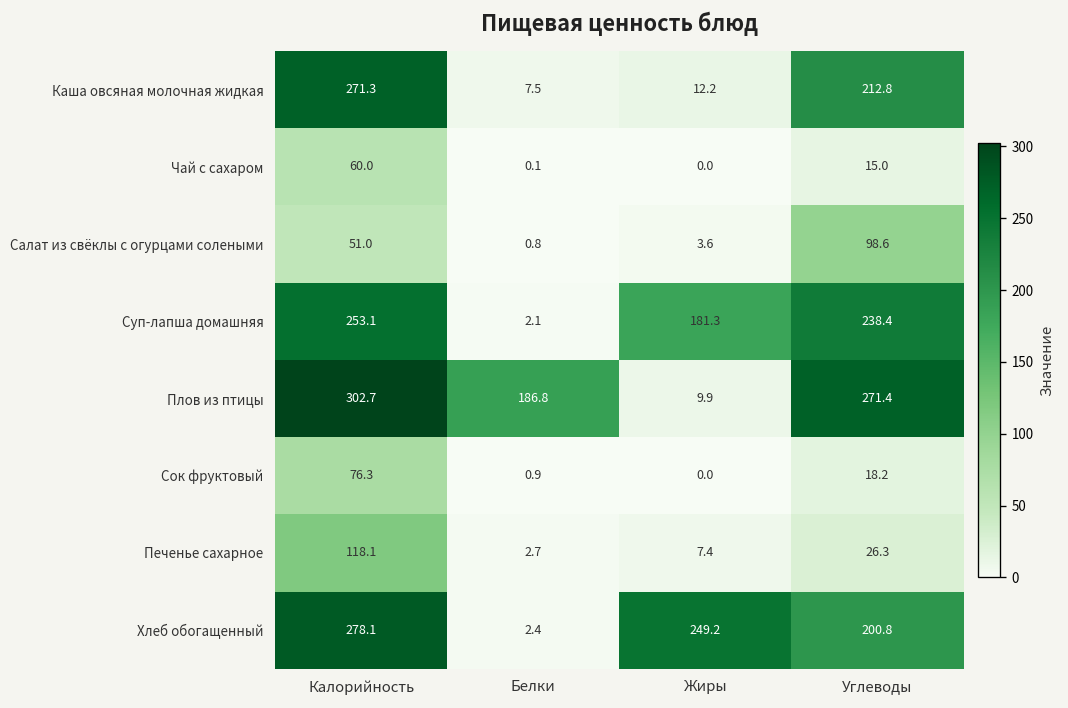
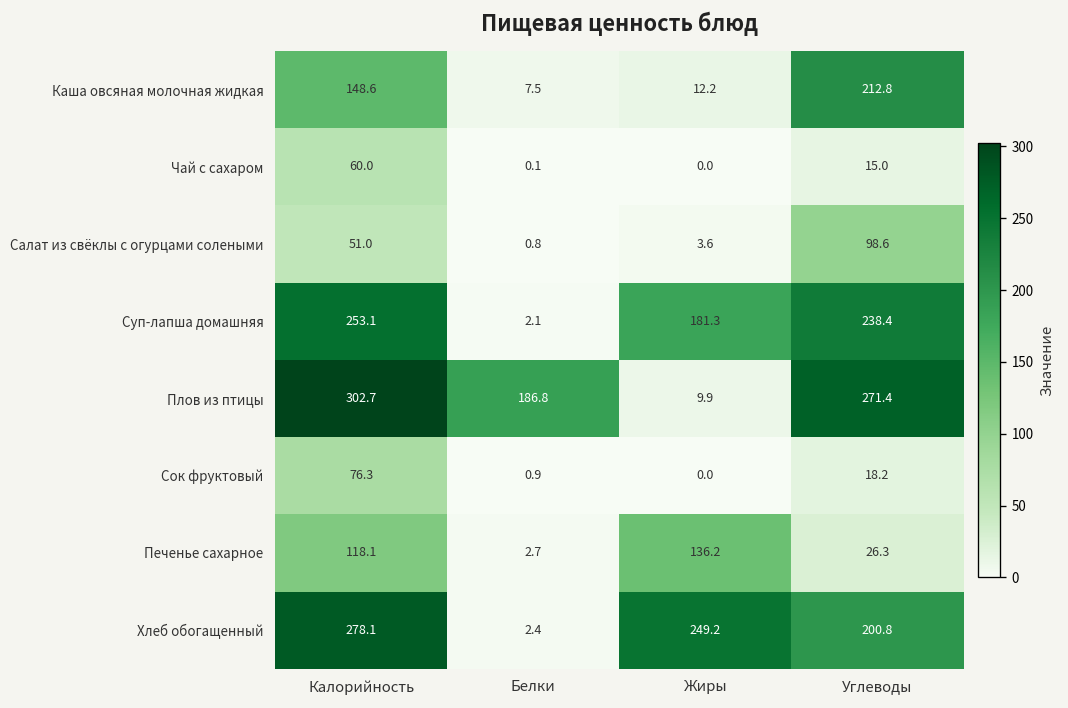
  {
    "Каша овсяная молочная жидкая": {
-     "Калорийность": 271.3,
+     "Калорийность": 148.6,
      "Белки": 7.5,
      "Жиры": 12.2,
      "Углеводы": 212.8
    },
    "Чай с сахаром": {
      "Калорийность": 60.0,
      "Белки": 0.1,
      "Жиры": 0.0,
      "Углеводы": 15.0
    },
    "Салат из свёклы с огурцами солеными": {
      "Калорийность": 51.0,
      "Белки": 0.8,
      "Жиры": 3.6,
      "Углеводы": 98.6
    },
    "Суп-лапша домашняя": {
      "Калорийность": 253.1,
      "Белки": 2.1,
      "Жиры": 181.3,
      "Углеводы": 238.4
    },
    "Плов из птицы": {
      "Калорийность": 302.7,
      "Белки": 186.8,
      "Жиры": 9.9,
      "Углеводы": 271.4
    },
    "Сок фруктовый": {
      "Калорийность": 76.3,
      "Белки": 0.9,
      "Жиры": 0.0,
      "Углеводы": 18.2
    },
    "Печенье сахарное": {
      "Калорийность": 118.1,
      "Белки": 2.7,
-     "Жиры": 7.4,
+     "Жиры": 136.2,
      "Углеводы": 26.3
    },
    "Хлеб обогащенный": {
      "Калорийность": 278.1,
      "Белки": 2.4,
      "Жиры": 249.2,
      "Углеводы": 200.8
    }
  }
